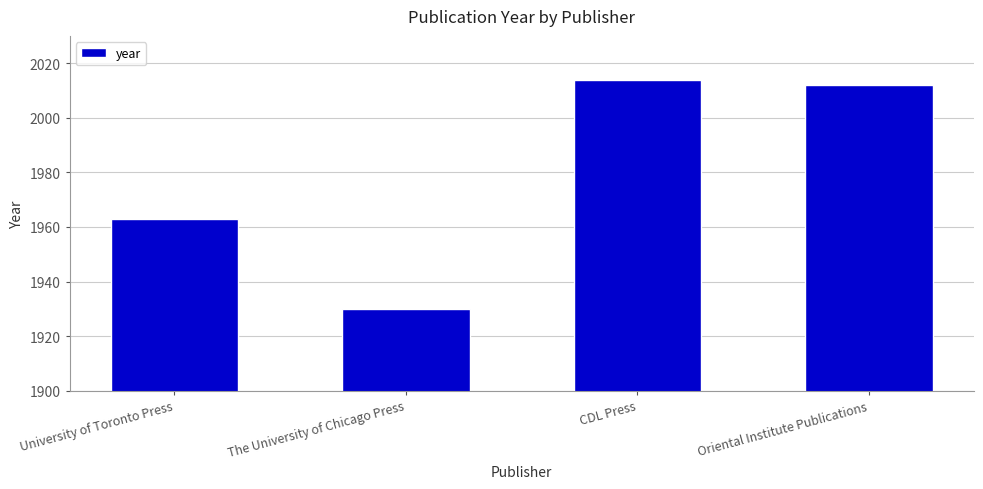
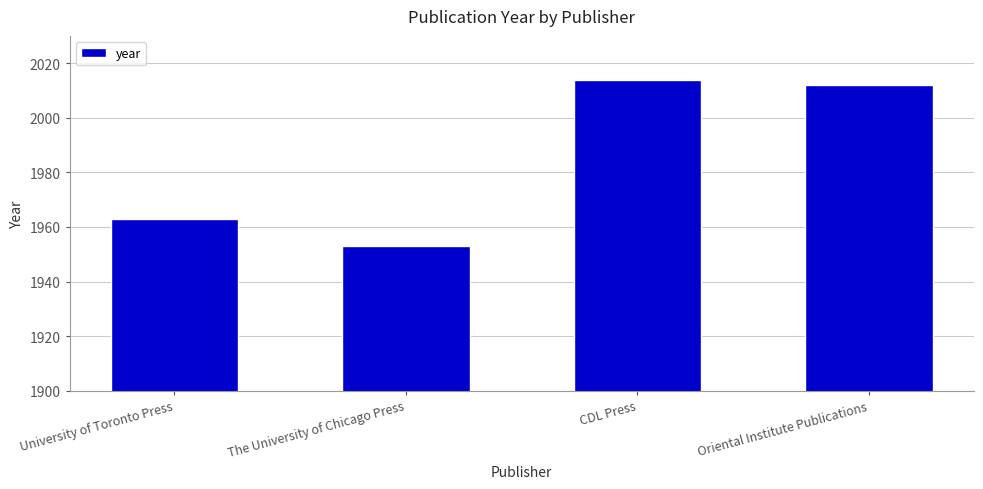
  {
    "University of Toronto Press": 1963,
-   "The University of Chicago Press": 1930,
+   "The University of Chicago Press": 1953,
    "CDL Press": 2014,
    "Oriental Institute Publications": 2012
  }
